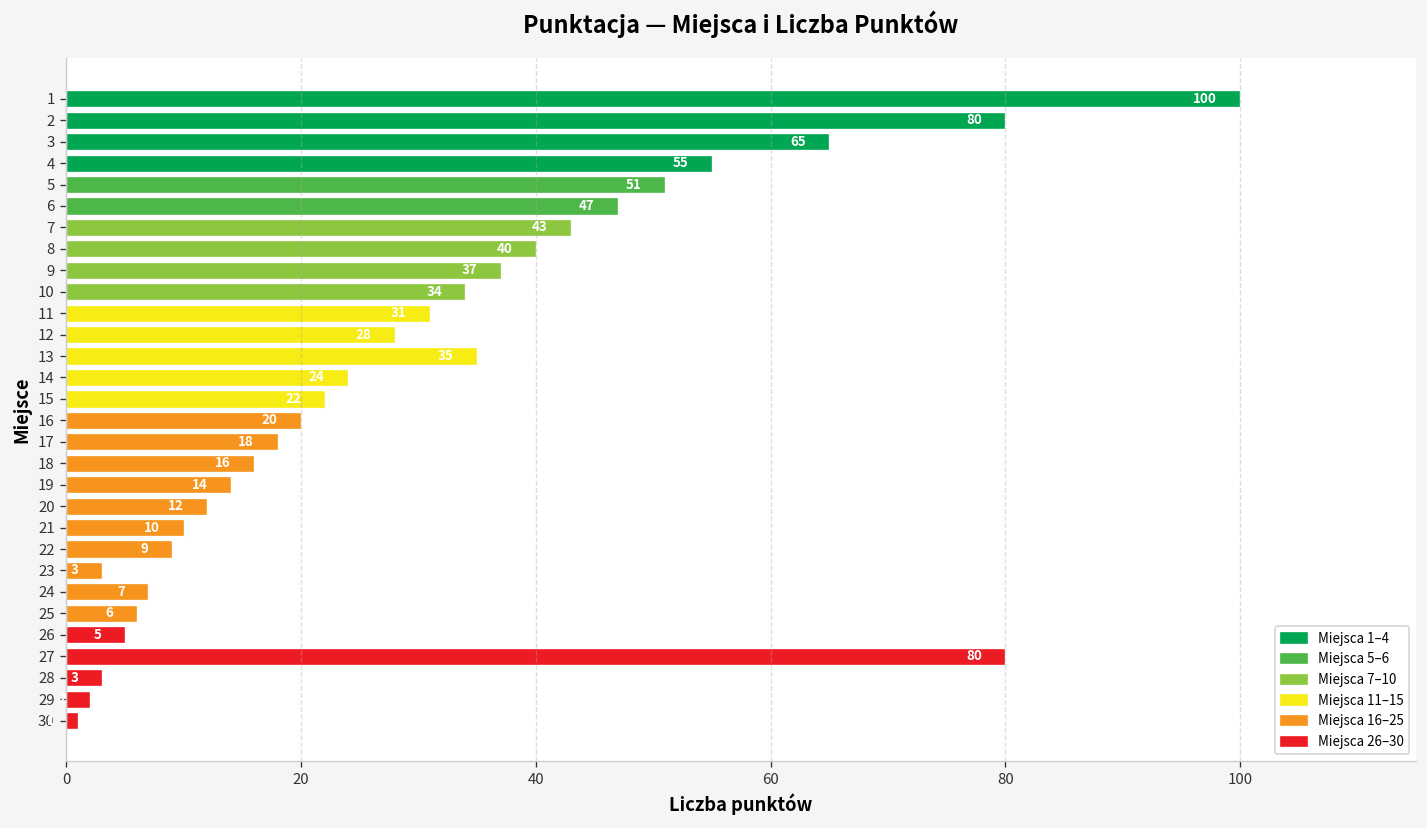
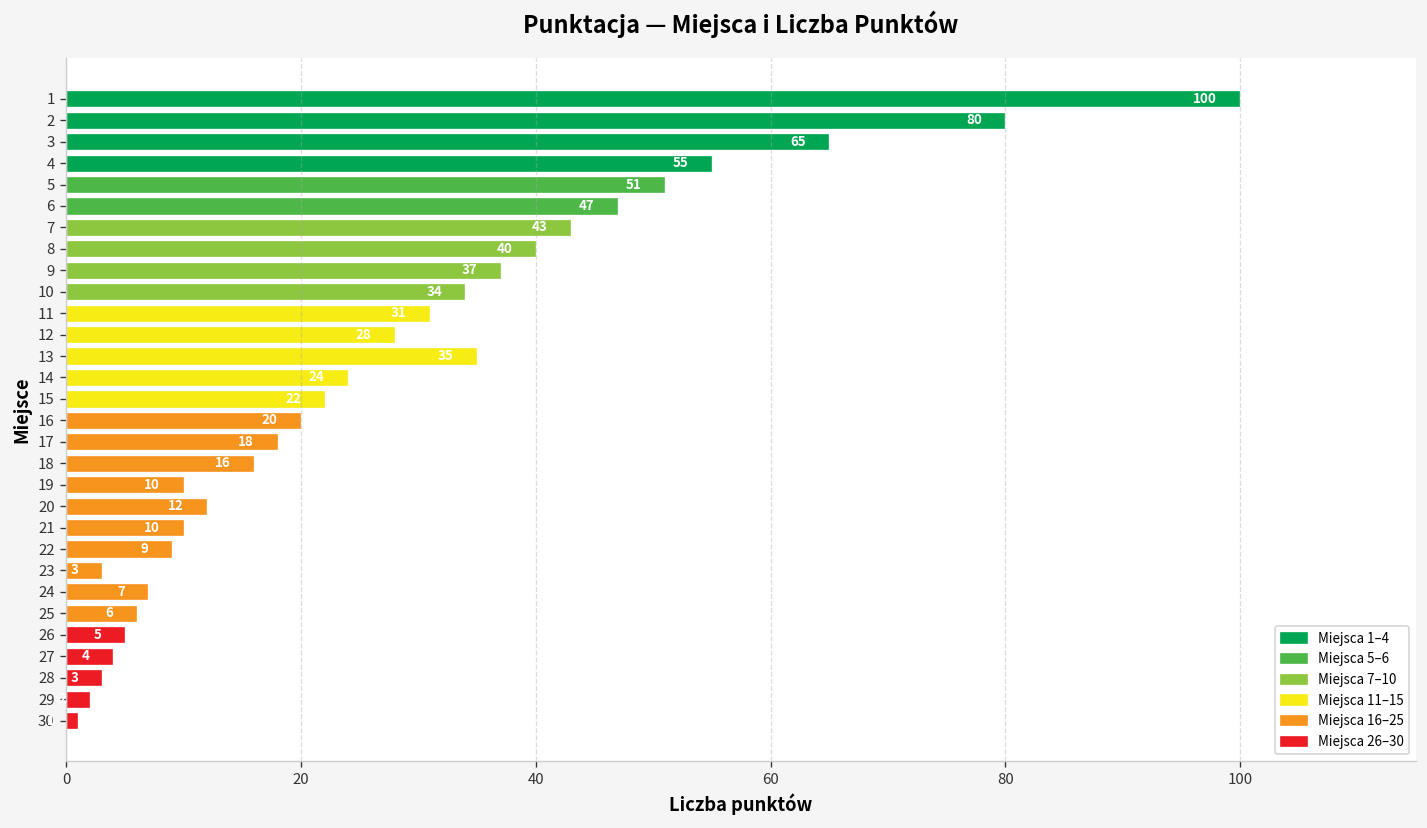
  {
    "1": 100,
    "2": 80,
    "3": 65,
    "4": 55,
    "5": 51,
    "6": 47,
    "7": 43,
    "8": 40,
    "9": 37,
    "10": 34,
    "11": 31,
    "12": 28,
    "13": 35,
    "14": 24,
    "15": 22,
    "16": 20,
    "17": 18,
    "18": 16,
-   "19": 14,
+   "19": 10,
    "20": 12,
    "21": 10,
    "22": 9,
    "23": 3,
    "24": 7,
    "25": 6,
    "26": 5,
-   "27": 80,
+   "27": 4,
    "28": 3
  }
